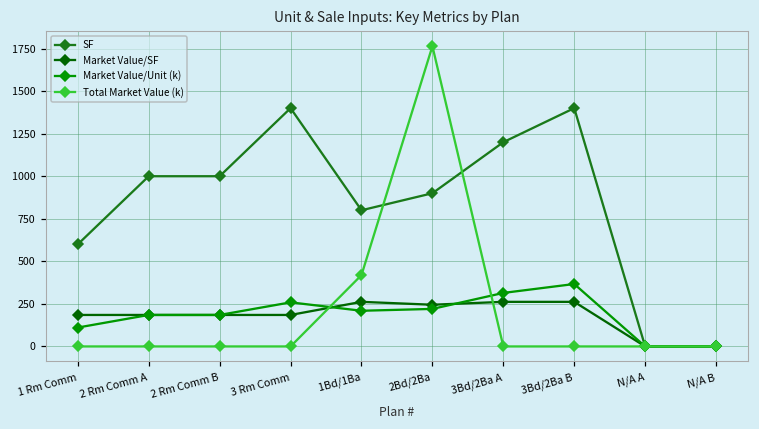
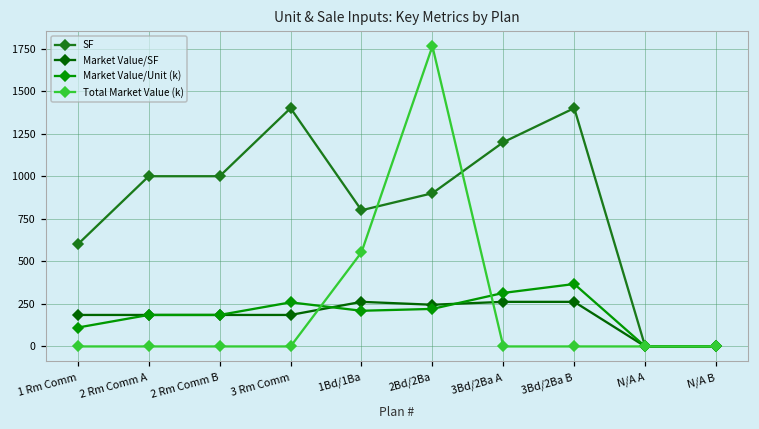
  {
    "Total Market Value (k)": {
      "1 Rm Comm": 0,
      "2 Rm Comm A": 0,
      "2 Rm Comm B": 0,
      "3 Rm Comm": 0,
-     "1Bd/1Ba": 420,
+     "1Bd/1Ba": 550,
      "2Bd/2Ba": 1760,
      "3Bd/2Ba A": 0,
      "3Bd/2Ba B": 0
    }
  }
